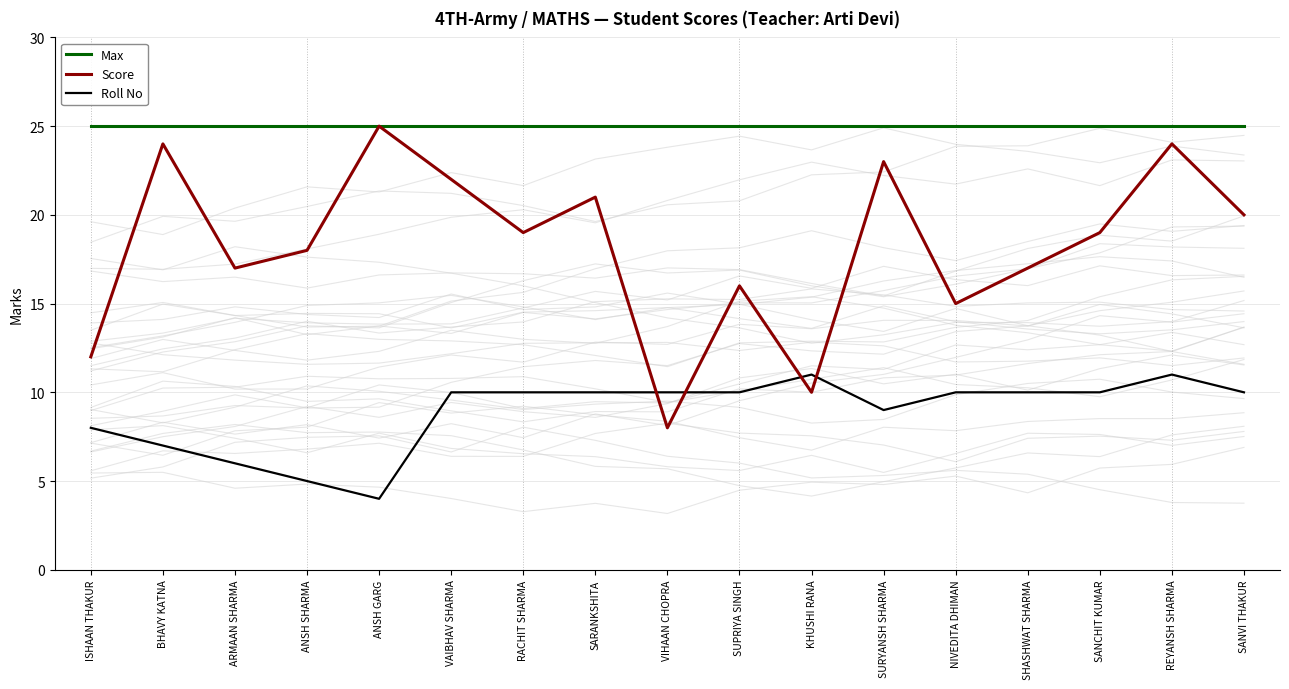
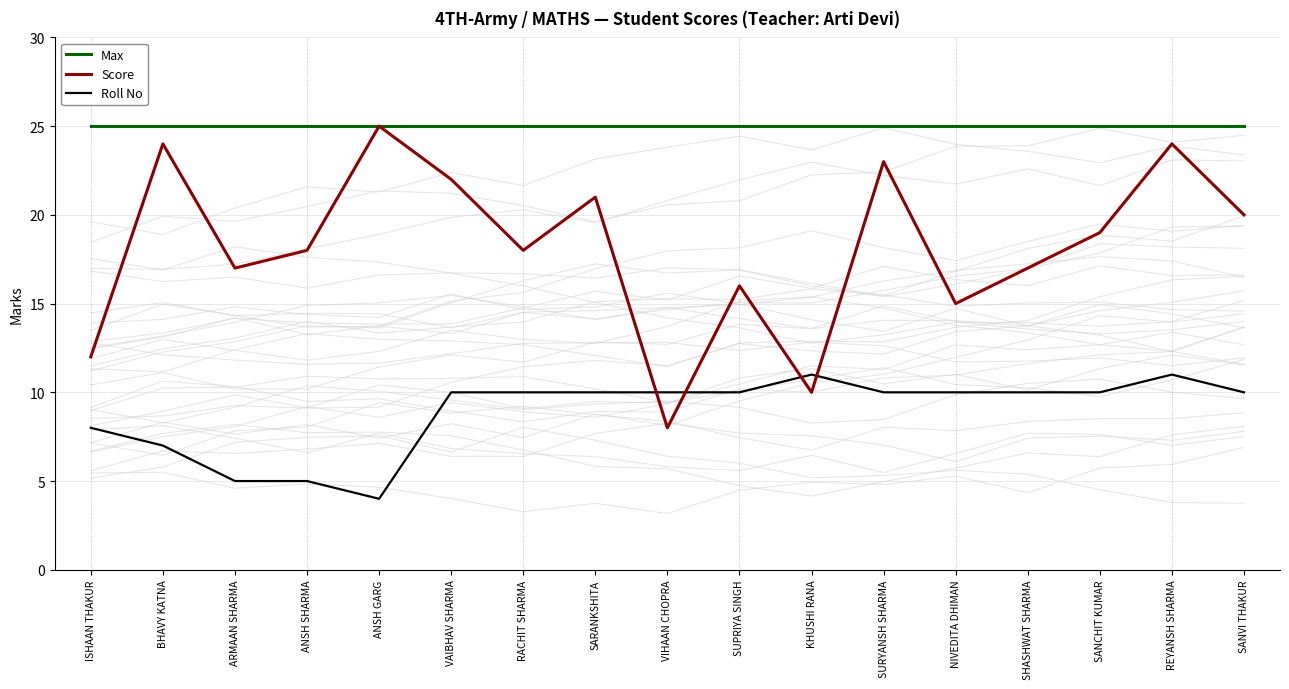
  {
    "Max": {
      "ISHAAN THAKUR": 25,
      "BHAVY KATNA": 25,
      "ARMAAN SHARMA": 25,
      "ANSH SHARMA": 25,
      "VAIBHAV SHARMA": 25,
      "RACHIT SHARMA": 25,
      "SARANKSHITA": 25,
      "VIHAAN CHOPRA": 25,
      "SUPRIYA SINGH": 25,
      "KHUSHI RANA": 25,
      "NIVEDITA DHIMAN": 25,
      "SHASHWAT SHARMA": 25,
      "REYANSH SHARMA": 25,
      "SANVI THAKUR": 25
    },
    "Score": {
      "BHAVY KATNA": 24,
      "ARMAAN SHARMA": 17,
      "VAIBHAV SHARMA": 22,
-     "RACHIT SHARMA": 19,
+     "RACHIT SHARMA": 18,
      "SARANKSHITA": 21,
      "SUPRIYA SINGH": 16,
      "SURYANSH SHARMA": 23,
      "NIVEDITA DHIMAN": 15,
      "SANCHIT KUMAR": 19
    },
    "Roll No": {
      "BHAVY KATNA": 7,
-     "ARMAAN SHARMA": 6,
+     "ARMAAN SHARMA": 5,
      "ANSH SHARMA": 5,
      "ANSH GARG": 4,
      "RACHIT SHARMA": 10,
      "SARANKSHITA": 10,
      "VIHAAN CHOPRA": 10,
      "KHUSHI RANA": 11,
-     "SURYANSH SHARMA": 9,
+     "SURYANSH SHARMA": 10,
      "SANCHIT KUMAR": 10,
      "REYANSH SHARMA": 11,
      "SANVI THAKUR": 10
    }
  }
